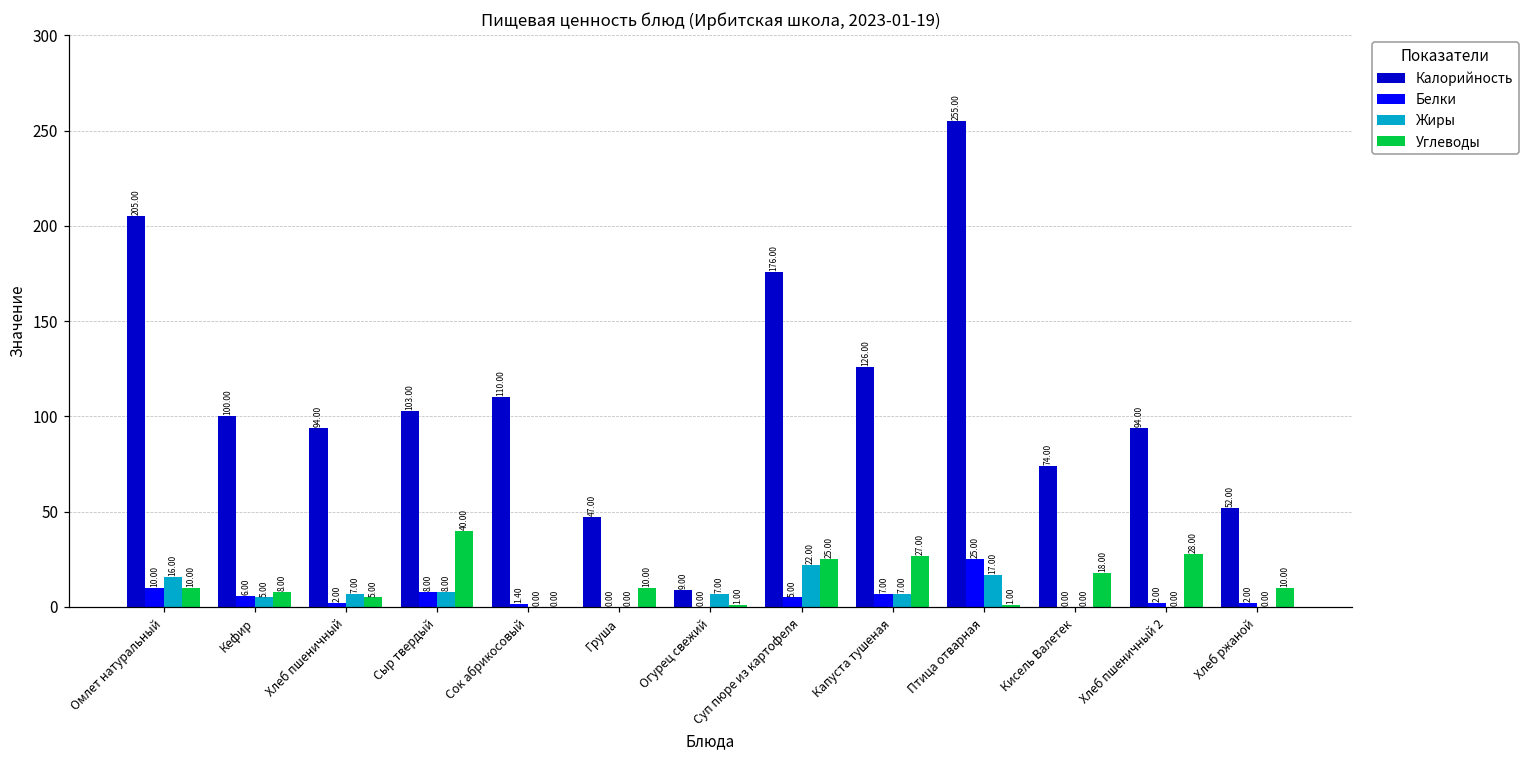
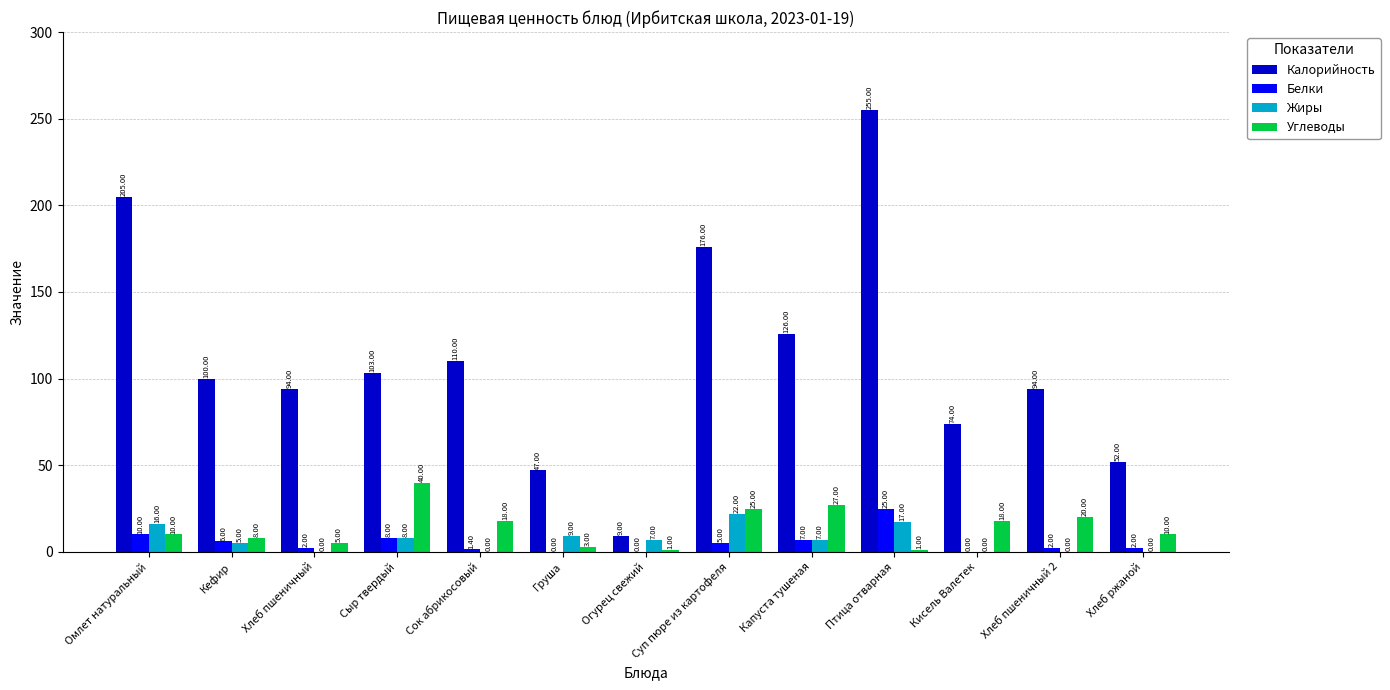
  {
    "Жиры": {
      "Омлет натуральный": 16.00,
      "Кефир": 5.00,
-     "Хлеб пшеничный": 7.00,
+     "Хлеб пшеничный": 0.00,
      "Сыр твердый": 8.00,
      "Сок абрикосовый": 0.00,
-     "Груша": 0.00,
+     "Груша": 9.00,
      "Огурец свежий": 7.00,
      "Суп пюре из картофеля": 22.00,
      "Капуста тушеная": 7.00,
      "Птица отварная": 17.00,
      "Кисель Валетек": 0.00,
      "Хлеб пшеничный 2": 0.00,
      "Хлеб ржаной": 0.00
    },
    "Углеводы": {
      "Омлет натуральный": 10.00,
      "Кефир": 8.00,
      "Хлеб пшеничный": 5.00,
      "Сыр твердый": 40.00,
-     "Сок абрикосовый": 0.00,
-     "Груша": 10.00,
+     "Сок абрикосовый": 18.00,
+     "Груша": 3.00,
      "Огурец свежий": 1.00,
      "Суп пюре из картофеля": 25.00,
      "Капуста тушеная": 27.00,
      "Птица отварная": 1.00,
      "Кисель Валетек": 18.00,
-     "Хлеб пшеничный 2": 28.00,
+     "Хлеб пшеничный 2": 20.00,
      "Хлеб ржаной": 10.00
    }
  }
